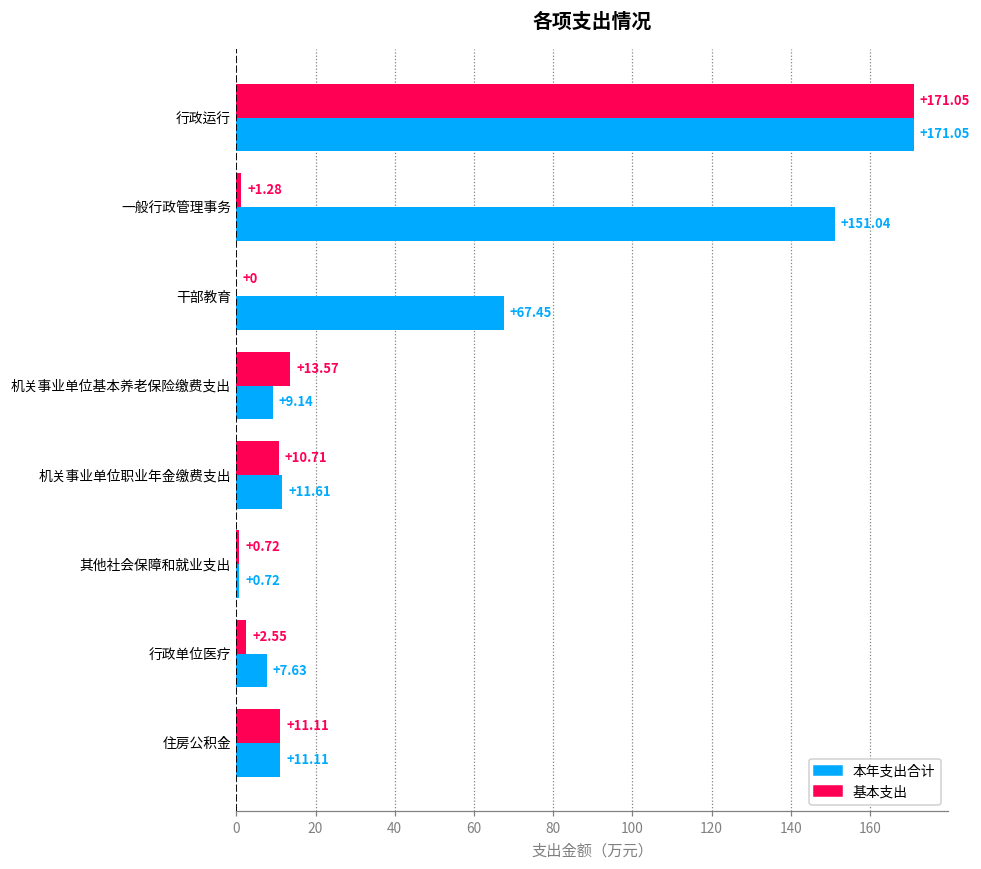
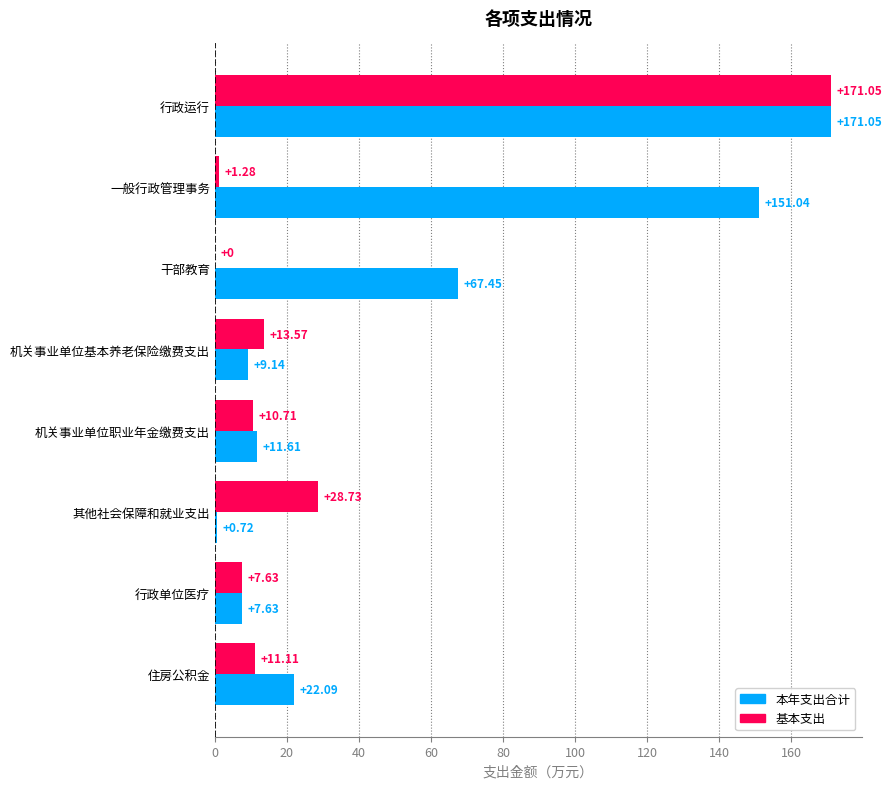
  {
    "本年支出合计": {
      "行政运行": "+171.05",
      "一般行政管理事务": "+151.04",
      "干部教育": "+67.45",
      "机关事业单位基本养老保险缴费支出": "+9.14",
      "机关事业单位职业年金缴费支出": "+11.61",
      "其他社会保障和就业支出": "+0.72",
      "行政单位医疗": "+7.63",
-     "住房公积金": "+11.11"
+     "住房公积金": "+22.09"
    },
    "基本支出": {
      "行政运行": "+171.05",
      "一般行政管理事务": "+1.28",
      "干部教育": "+0",
      "机关事业单位基本养老保险缴费支出": "+13.57",
      "机关事业单位职业年金缴费支出": "+10.71",
-     "其他社会保障和就业支出": "+0.72",
-     "行政单位医疗": "+2.55",
+     "其他社会保障和就业支出": "+28.73",
+     "行政单位医疗": "+7.63",
      "住房公积金": "+11.11"
    }
  }
